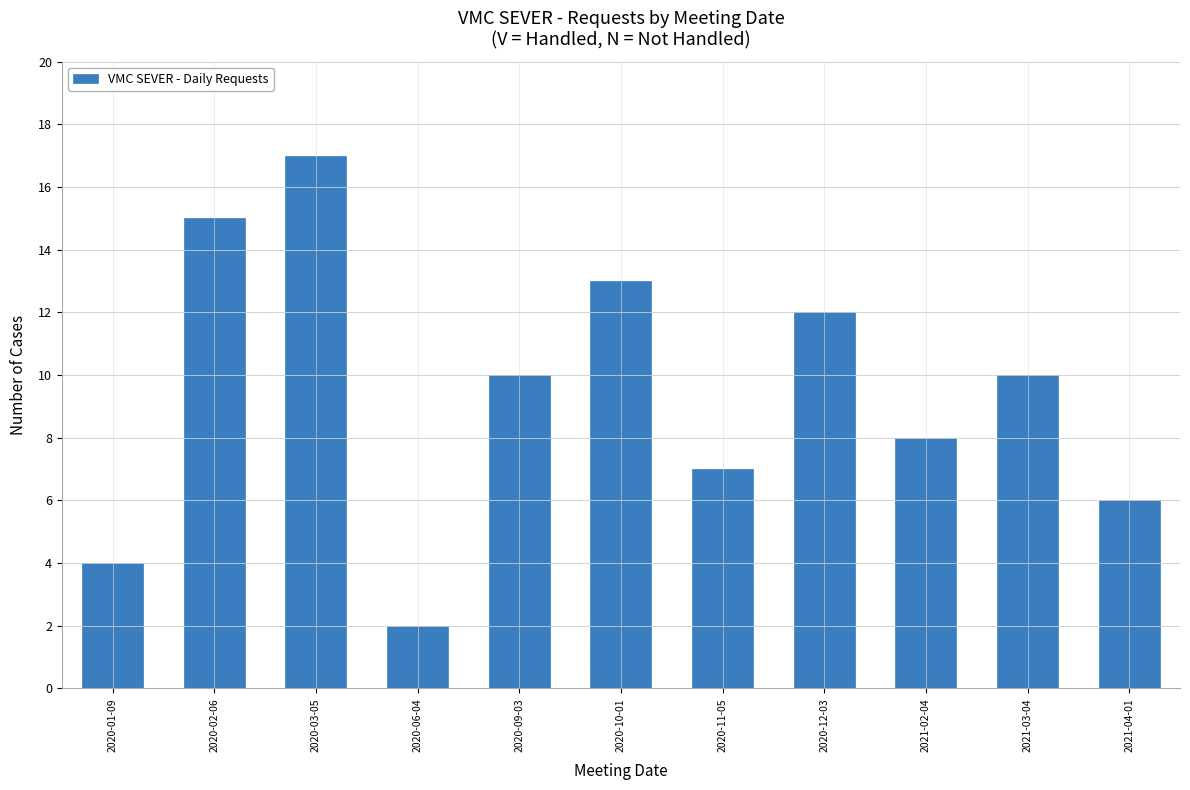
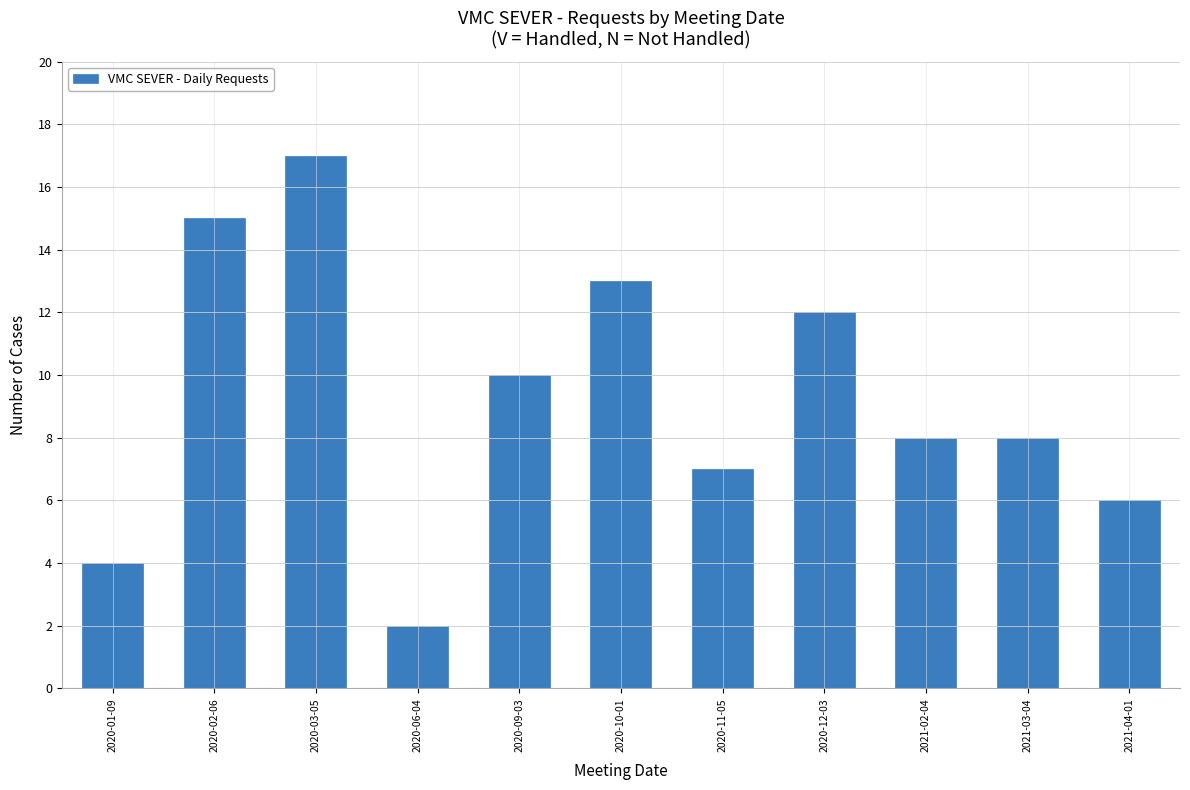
  {
    "2020-01-09": 4,
    "2020-02-06": 15,
    "2020-03-05": 17,
    "2020-06-04": 2,
    "2020-09-03": 10,
    "2020-10-01": 13,
    "2020-11-05": 7,
    "2020-12-03": 12,
    "2021-02-04": 8,
-   "2021-03-04": 10,
+   "2021-03-04": 8,
    "2021-04-01": 6
  }
